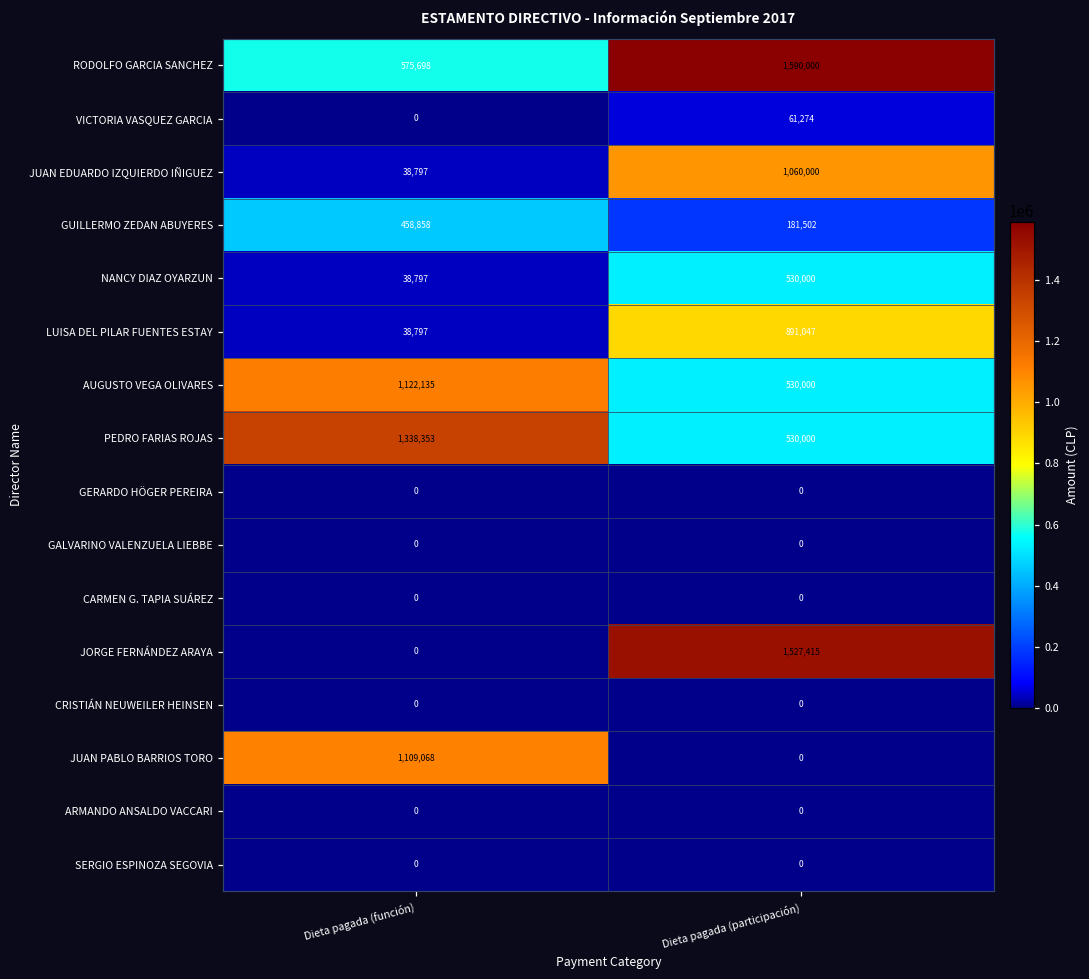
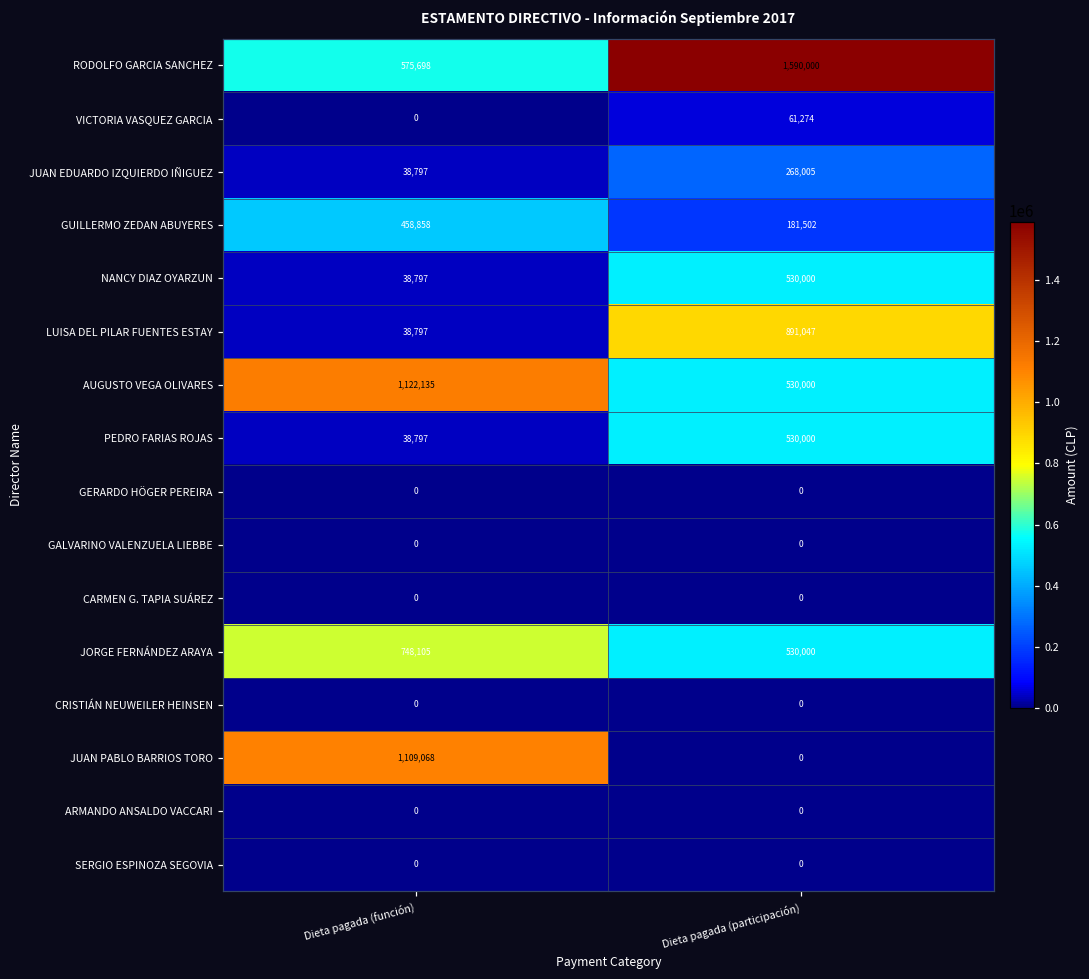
  {
    "RODOLFO GARCIA SANCHEZ": {
      "Dieta pagada (función)": "575,698",
      "Dieta pagada (participación)": "1,590,000"
    },
    "VICTORIA VASQUEZ GARCIA": {
      "Dieta pagada (función)": "0",
      "Dieta pagada (participación)": "61,274"
    },
    "JUAN EDUARDO IZQUIERDO IÑIGUEZ": {
      "Dieta pagada (función)": "38,797",
-     "Dieta pagada (participación)": "1,060,000"
+     "Dieta pagada (participación)": "268,005"
    },
    "GUILLERMO ZEDAN ABUYERES": {
      "Dieta pagada (función)": "458,858",
      "Dieta pagada (participación)": "181,502"
    },
    "NANCY DIAZ OYARZUN": {
      "Dieta pagada (función)": "38,797",
      "Dieta pagada (participación)": "530,000"
    },
    "LUISA DEL PILAR FUENTES ESTAY": {
      "Dieta pagada (función)": "38,797",
      "Dieta pagada (participación)": "891,047"
    },
    "AUGUSTO VEGA OLIVARES": {
      "Dieta pagada (función)": "1,122,135",
      "Dieta pagada (participación)": "530,000"
    },
    "PEDRO FARIAS ROJAS": {
-     "Dieta pagada (función)": "1,338,353",
+     "Dieta pagada (función)": "38,797",
      "Dieta pagada (participación)": "530,000"
    },
    "GERARDO HÖGER PEREIRA": {
      "Dieta pagada (función)": "0",
      "Dieta pagada (participación)": "0"
    },
    "GALVARINO VALENZUELA LIEBBE": {
      "Dieta pagada (función)": "0",
      "Dieta pagada (participación)": "0"
    },
    "CARMEN G. TAPIA SUÁREZ": {
      "Dieta pagada (función)": "0",
      "Dieta pagada (participación)": "0"
    },
    "JORGE FERNÁNDEZ ARAYA": {
-     "Dieta pagada (función)": "0",
-     "Dieta pagada (participación)": "1,527,415"
+     "Dieta pagada (función)": "748,105",
+     "Dieta pagada (participación)": "530,000"
    },
    "CRISTIÁN NEUWEILER HEINSEN": {
      "Dieta pagada (función)": "0",
      "Dieta pagada (participación)": "0"
    },
    "JUAN PABLO BARRIOS TORO": {
      "Dieta pagada (función)": "1,109,068",
      "Dieta pagada (participación)": "0"
    },
    "ARMANDO ANSALDO VACCARI": {
      "Dieta pagada (función)": "0",
      "Dieta pagada (participación)": "0"
    },
    "SERGIO ESPINOZA SEGOVIA": {
      "Dieta pagada (función)": "0",
      "Dieta pagada (participación)": "0"
    }
  }
